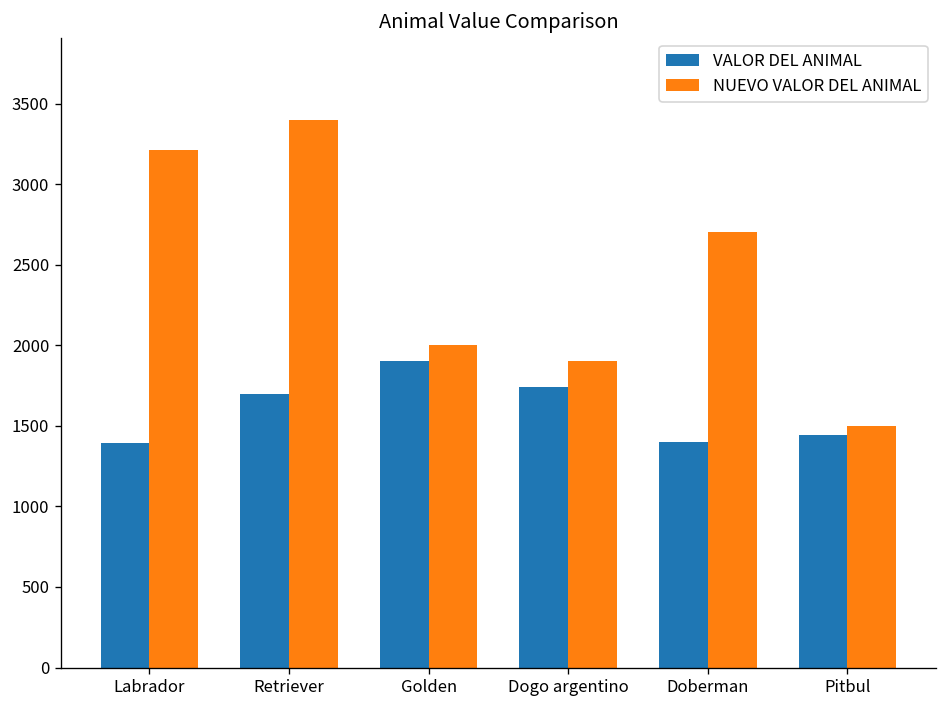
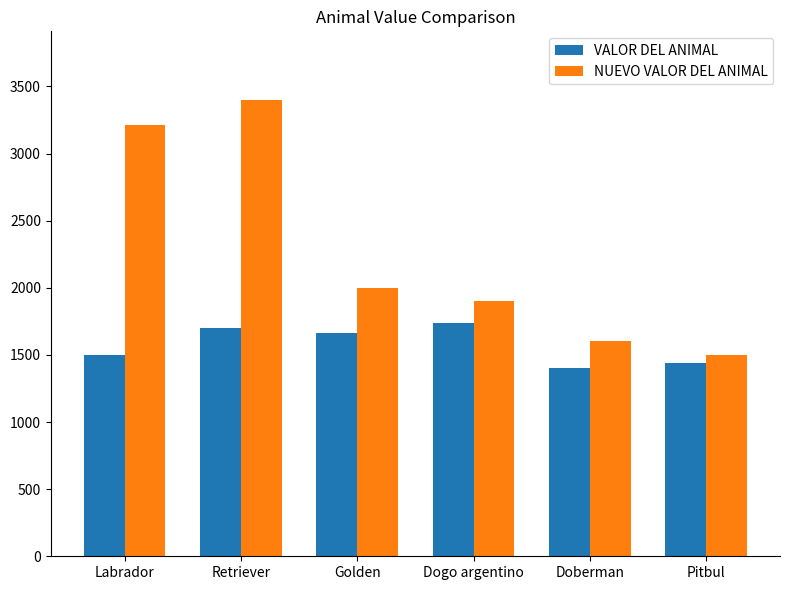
  {
    "VALOR DEL ANIMAL": {
-     "Labrador": 1390,
+     "Labrador": 1500,
      "Retriever": 1700,
-     "Golden": 1900,
+     "Golden": 1660,
      "Dogo argentino": 1740,
      "Doberman": 1400,
      "Pitbul": 1440
    },
    "NUEVO VALOR DEL ANIMAL": {
      "Labrador": 3210,
      "Retriever": 3400,
      "Golden": 2000,
      "Dogo argentino": 1900,
-     "Doberman": 2700,
+     "Doberman": 1600,
      "Pitbul": 1500
    }
  }
